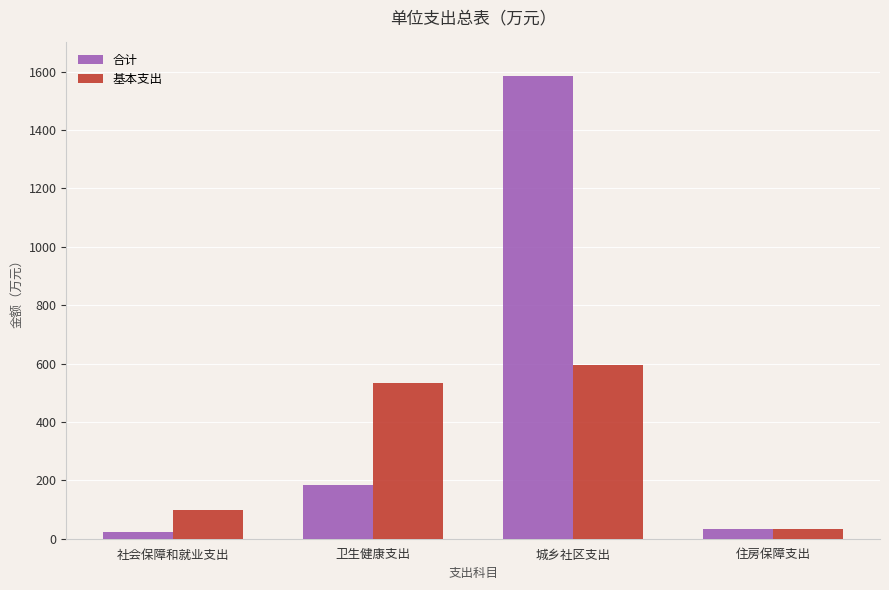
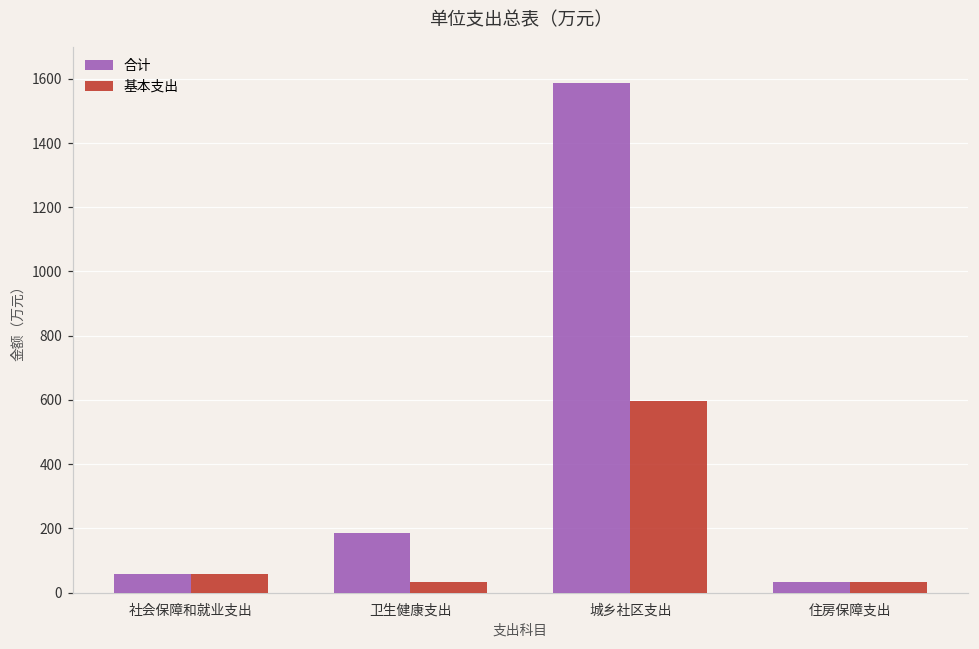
  {
    "合计": {
-     "社会保障和就业支出": 20,
+     "社会保障和就业支出": 60,
      "卫生健康支出": 190,
      "城乡社区支出": 1590,
      "住房保障支出": 30
    },
    "基本支出": {
-     "社会保障和就业支出": 100,
-     "卫生健康支出": 530,
+     "社会保障和就业支出": 60,
+     "卫生健康支出": 30,
      "城乡社区支出": 600,
      "住房保障支出": 30
    }
  }
